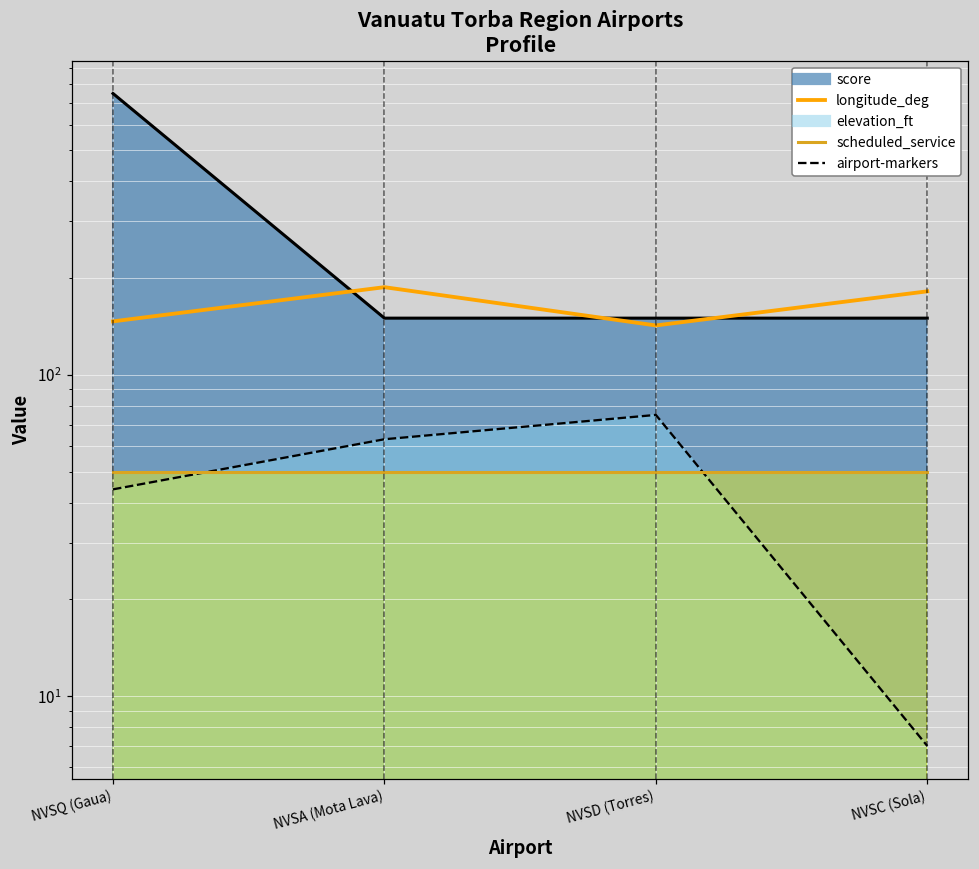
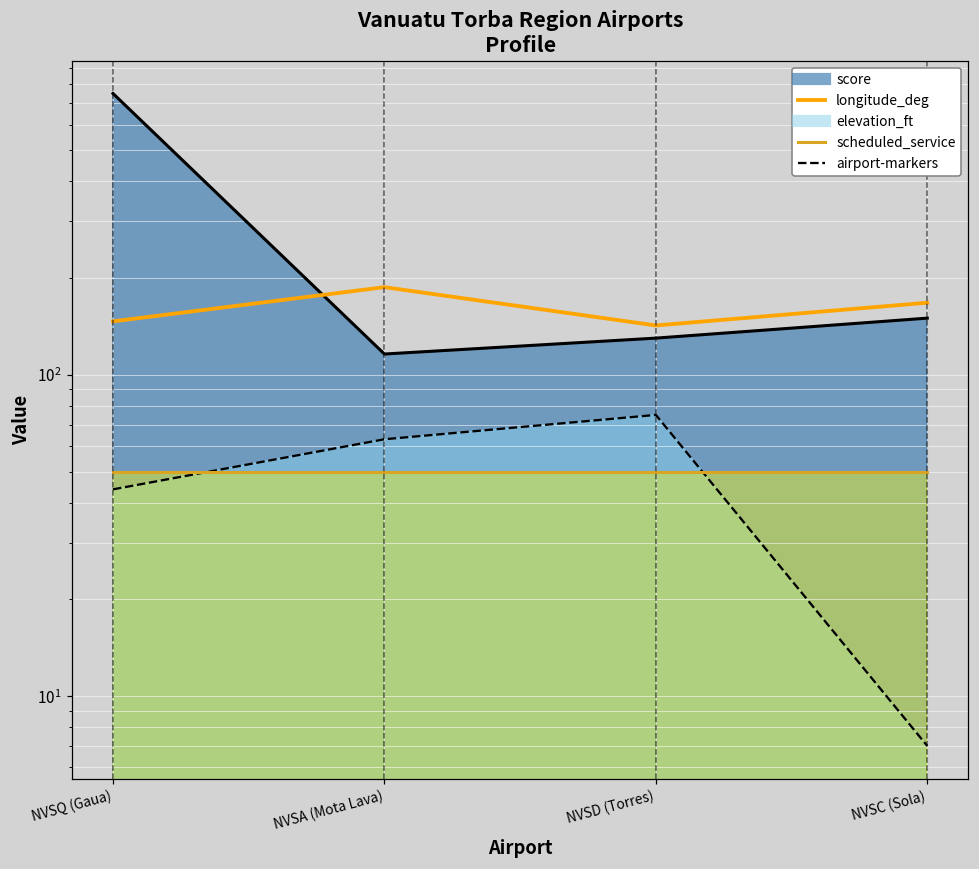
  {
    "score": {
      "NVSQ (Gaua)": 750,
-     "NVSA (Mota Lava)": 150,
-     "NVSD (Torres)": 150,
+     "NVSA (Mota Lava)": 116,
+     "NVSD (Torres)": 130,
      "NVSC (Sola)": 150
    },
    "longitude_deg": {
      "NVSQ (Gaua)": 150,
      "NVSA (Mota Lava)": 190,
      "NVSD (Torres)": 140,
-     "NVSC (Sola)": 180
+     "NVSC (Sola)": 170
    },
    "elevation_ft": {
      "NVSQ (Gaua)": 44,
      "NVSA (Mota Lava)": 63,
      "NVSD (Torres)": 75,
      "NVSC (Sola)": 7
    }
  }
